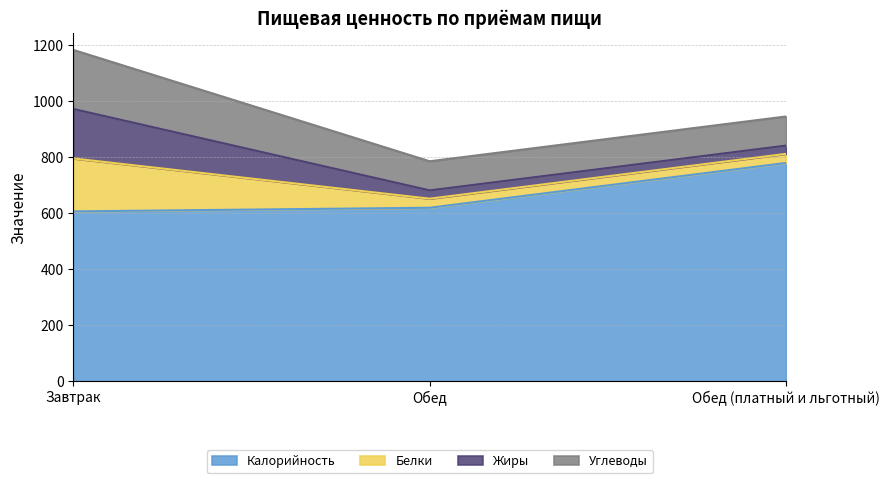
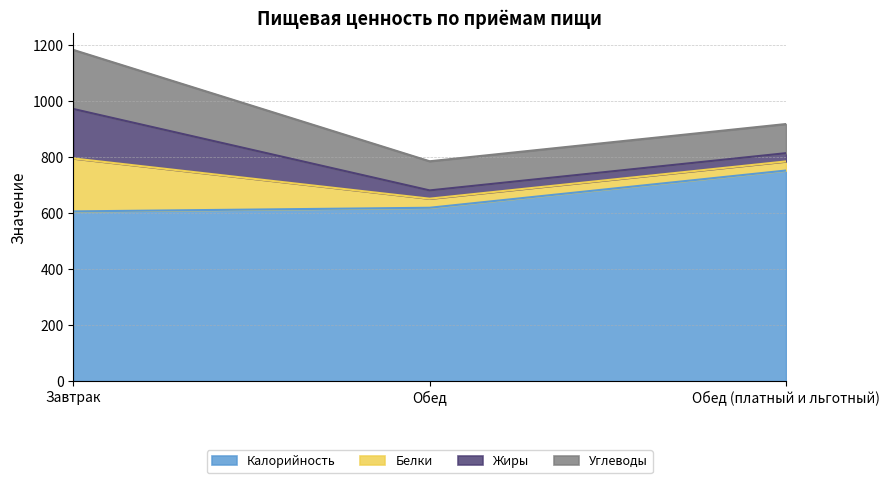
  {
    "Калорийность": {
      "Завтрак": 610,
      "Обед": 620,
-     "Обед (платный и льготный)": 780
+     "Обед (платный и льготный)": 750
    },
    "Белки": {
      "Завтрак": 190,
      "Обед": 30,
      "Обед (платный и льготный)": 30
    },
    "Жиры": {
      "Завтрак": 180,
      "Обед": 30,
      "Обед (платный и льготный)": 30
    },
    "Углеводы": {
      "Завтрак": 210,
      "Обед": 100,
      "Обед (платный и льготный)": 100
    }
  }
